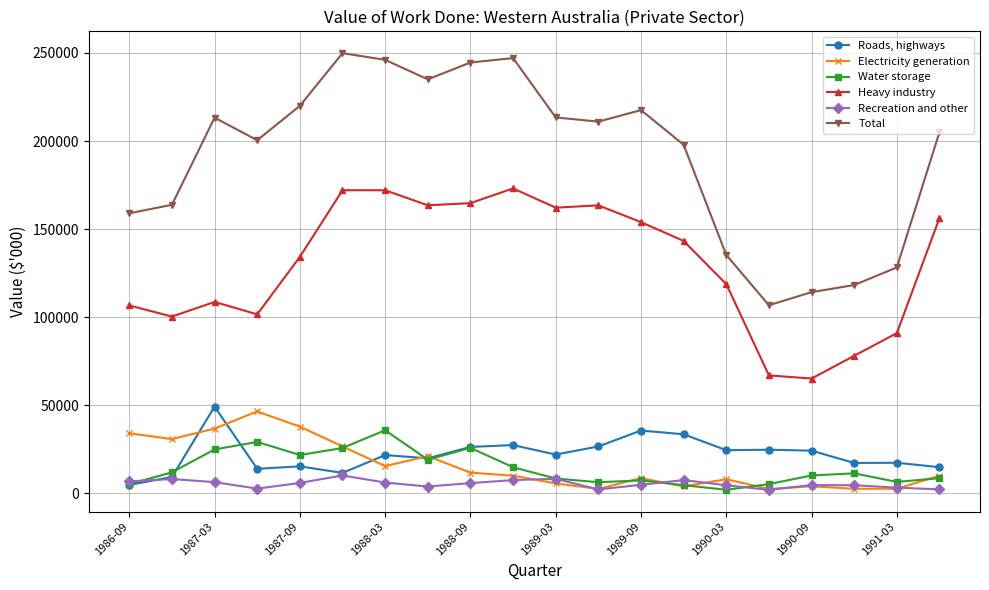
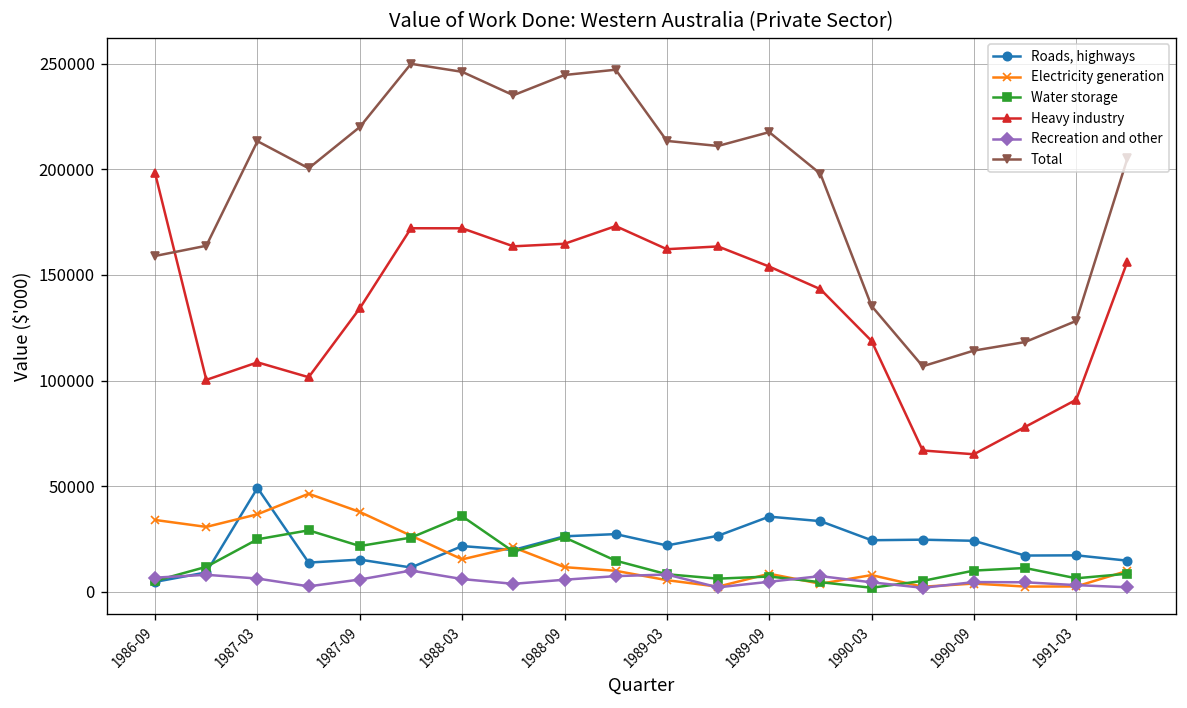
  {
    "Roads, highways": {
      "1987-03": 49000,
      "1987-09": 15000,
      "1988-03": 22000,
      "1989-03": 22000,
      "1989-09": 36000,
      "1990-03": 24000,
      "1990-09": 24000,
      "1991-03": 17000
    },
    "Electricity generation": {
      "1986-09": 34000,
      "1987-03": 37000,
      "1987-09": 38000,
      "1988-03": 15000,
      "1988-09": 12000,
      "1989-03": 6000,
      "1990-03": 8000
    },
    "Water storage": {
      "1987-03": 25000,
      "1987-09": 22000,
      "1988-03": 36000,
      "1990-03": 2000,
      "1990-09": 10000,
      "1991-03": 6000
    },
    "Heavy industry": {
-     "1986-09": 107000,
+     "1986-09": 198000,
      "1987-03": 109000,
      "1987-09": 134000,
      "1988-03": 172000,
      "1988-09": 165000,
      "1989-03": 162000,
      "1989-09": 154000,
      "1990-03": 119000,
      "1990-09": 65000,
      "1991-03": 91000
    },
    "Recreation and other": {
      "1986-09": 7000,
      "1987-03": 6000,
      "1987-09": 6000,
      "1988-03": 6000,
      "1988-09": 6000,
      "1989-09": 5000,
      "1990-03": 5000
    },
    "Total": {
      "1986-09": 159000,
      "1987-03": 213000,
      "1987-09": 220000,
      "1988-03": 246000,
      "1988-09": 245000,
      "1989-03": 213000,
      "1989-09": 218000,
      "1990-03": 135000,
      "1990-09": 114000,
      "1991-03": 128000
    }
  }
